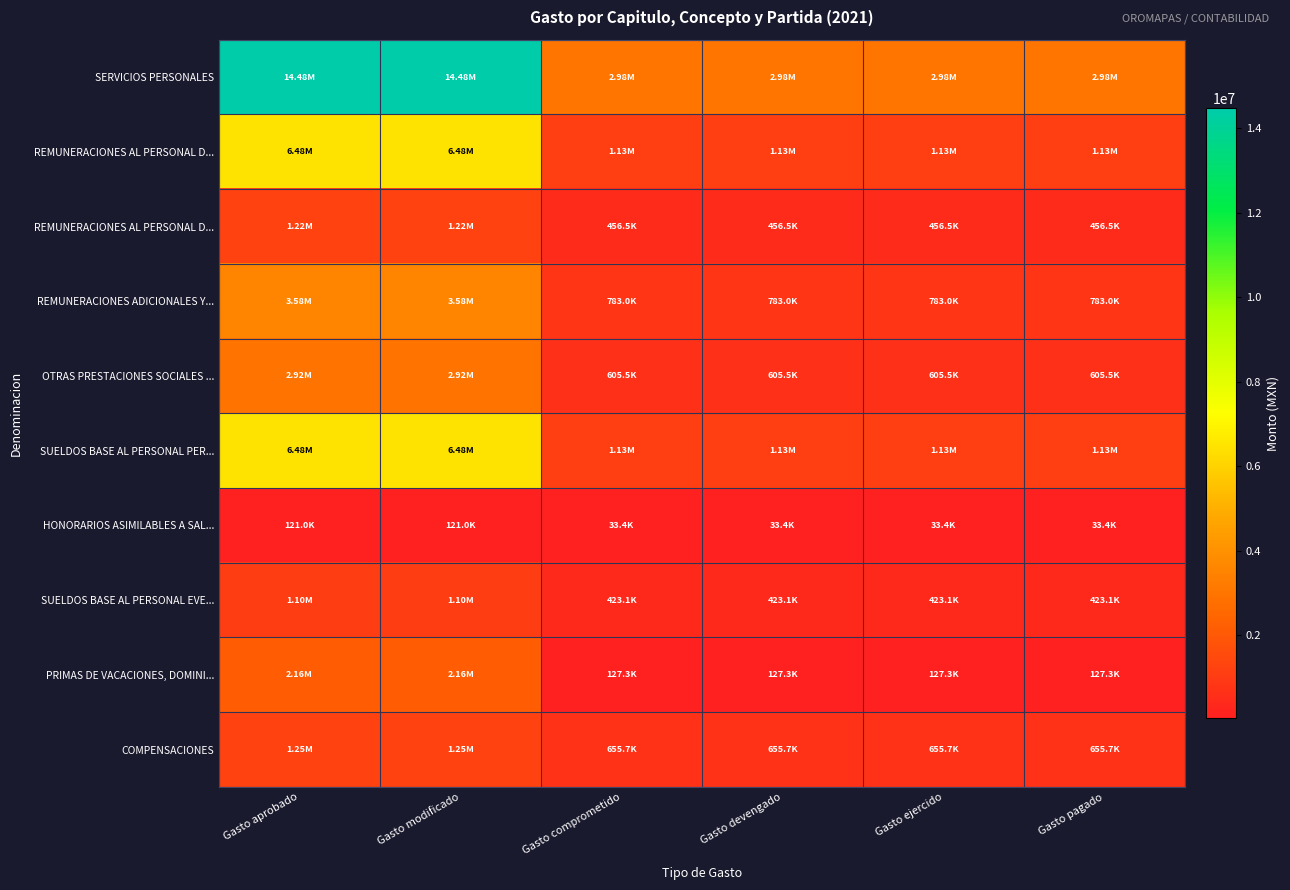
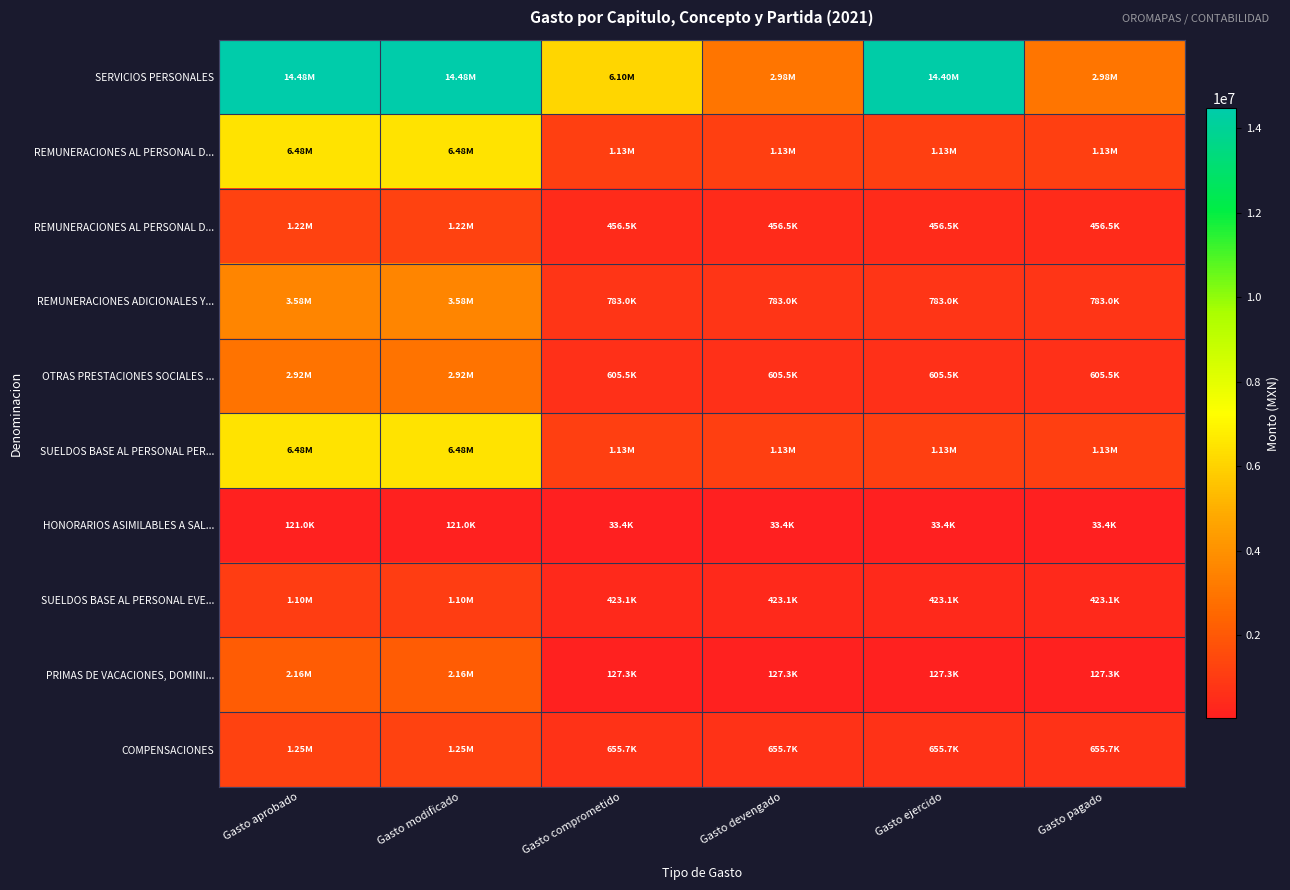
  {
    "SERVICIOS PERSONALES": {
      "Gasto aprobado": "14.48M",
      "Gasto modificado": "14.48M",
-     "Gasto comprometido": "2.98M",
+     "Gasto comprometido": "6.10M",
      "Gasto devengado": "2.98M",
-     "Gasto ejercido": "2.98M",
+     "Gasto ejercido": "14.40M",
      "Gasto pagado": "2.98M"
    },
    "REMUNERACIONES ADICIONALES Y...": {
      "Gasto aprobado": "3.58M",
      "Gasto modificado": "3.58M",
      "Gasto comprometido": "783.0K",
      "Gasto devengado": "783.0K",
      "Gasto ejercido": "783.0K",
      "Gasto pagado": "783.0K"
    },
    "OTRAS PRESTACIONES SOCIALES ...": {
      "Gasto aprobado": "2.92M",
      "Gasto modificado": "2.92M",
      "Gasto comprometido": "605.5K",
      "Gasto devengado": "605.5K",
      "Gasto ejercido": "605.5K",
      "Gasto pagado": "605.5K"
    },
    "SUELDOS BASE AL PERSONAL PER...": {
      "Gasto aprobado": "6.48M",
      "Gasto modificado": "6.48M",
      "Gasto comprometido": "1.13M",
      "Gasto devengado": "1.13M",
      "Gasto ejercido": "1.13M",
      "Gasto pagado": "1.13M"
    },
    "HONORARIOS ASIMILABLES A SAL...": {
      "Gasto aprobado": "121.0K",
      "Gasto modificado": "121.0K",
      "Gasto comprometido": "33.4K",
      "Gasto devengado": "33.4K",
      "Gasto ejercido": "33.4K",
      "Gasto pagado": "33.4K"
    },
    "SUELDOS BASE AL PERSONAL EVE...": {
      "Gasto aprobado": "1.10M",
      "Gasto modificado": "1.10M",
      "Gasto comprometido": "423.1K",
      "Gasto devengado": "423.1K",
      "Gasto ejercido": "423.1K",
      "Gasto pagado": "423.1K"
    },
    "PRIMAS DE VACACIONES, DOMINI...": {
      "Gasto aprobado": "2.16M",
      "Gasto modificado": "2.16M",
      "Gasto comprometido": "127.3K",
      "Gasto devengado": "127.3K",
      "Gasto ejercido": "127.3K",
      "Gasto pagado": "127.3K"
    },
    "COMPENSACIONES": {
      "Gasto aprobado": "1.25M",
      "Gasto modificado": "1.25M",
      "Gasto comprometido": "655.7K",
      "Gasto devengado": "655.7K",
      "Gasto ejercido": "655.7K",
      "Gasto pagado": "655.7K"
    }
  }
